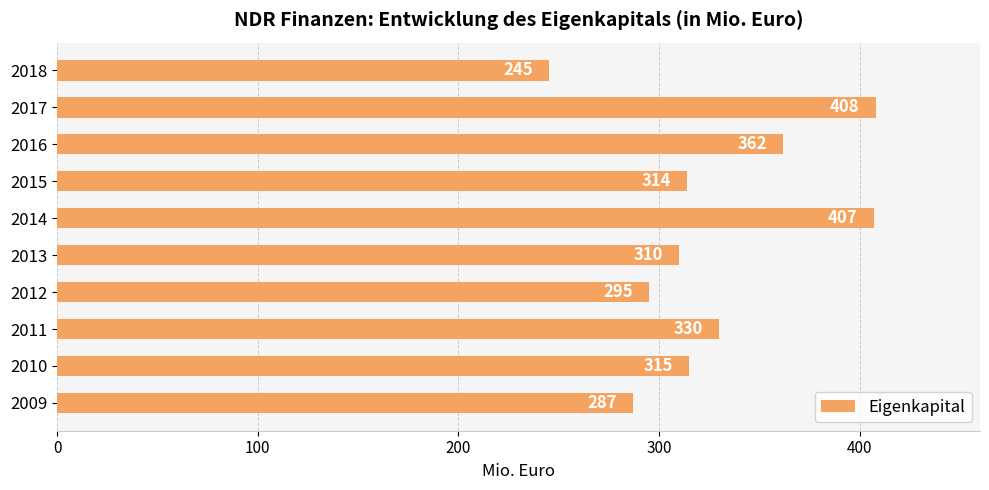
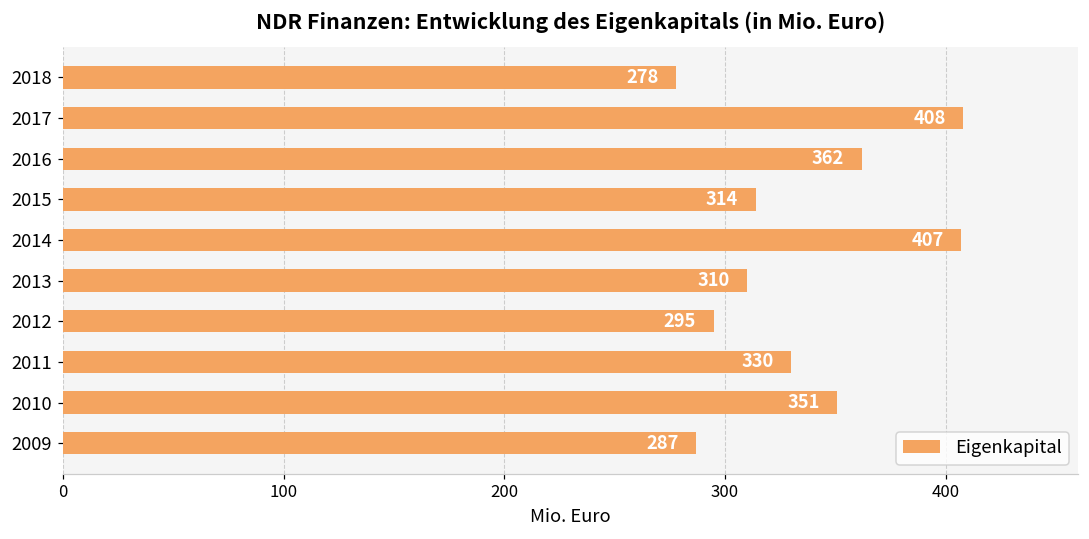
  {
-   "2018": 245,
+   "2018": 278,
    "2017": 408,
    "2016": 362,
    "2015": 314,
    "2014": 407,
    "2013": 310,
    "2012": 295,
    "2011": 330,
-   "2010": 315,
+   "2010": 351,
    "2009": 287
  }
